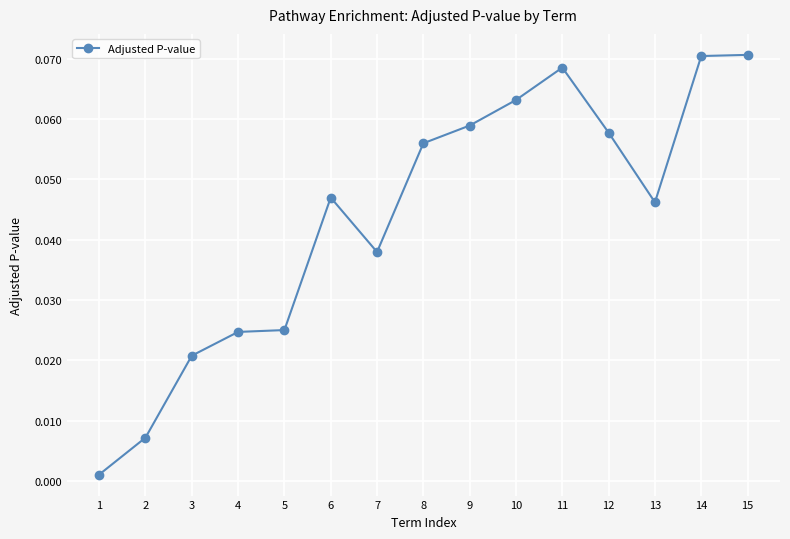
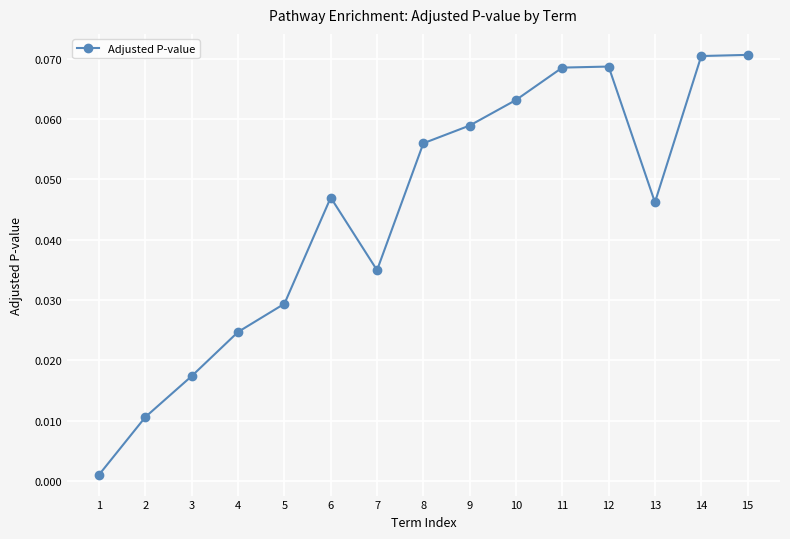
  {
    "1": 0.001,
-   "2": 0.007,
-   "3": 0.021,
+   "2": 0.011,
+   "3": 0.017,
    "4": 0.025,
-   "5": 0.025,
+   "5": 0.029,
    "6": 0.047,
-   "7": 0.038,
+   "7": 0.035,
    "8": 0.056,
    "9": 0.059,
    "10": 0.063,
    "11": 0.069,
-   "12": 0.058,
+   "12": 0.069,
    "13": 0.046,
    "14": 0.070,
    "15": 0.071
  }
